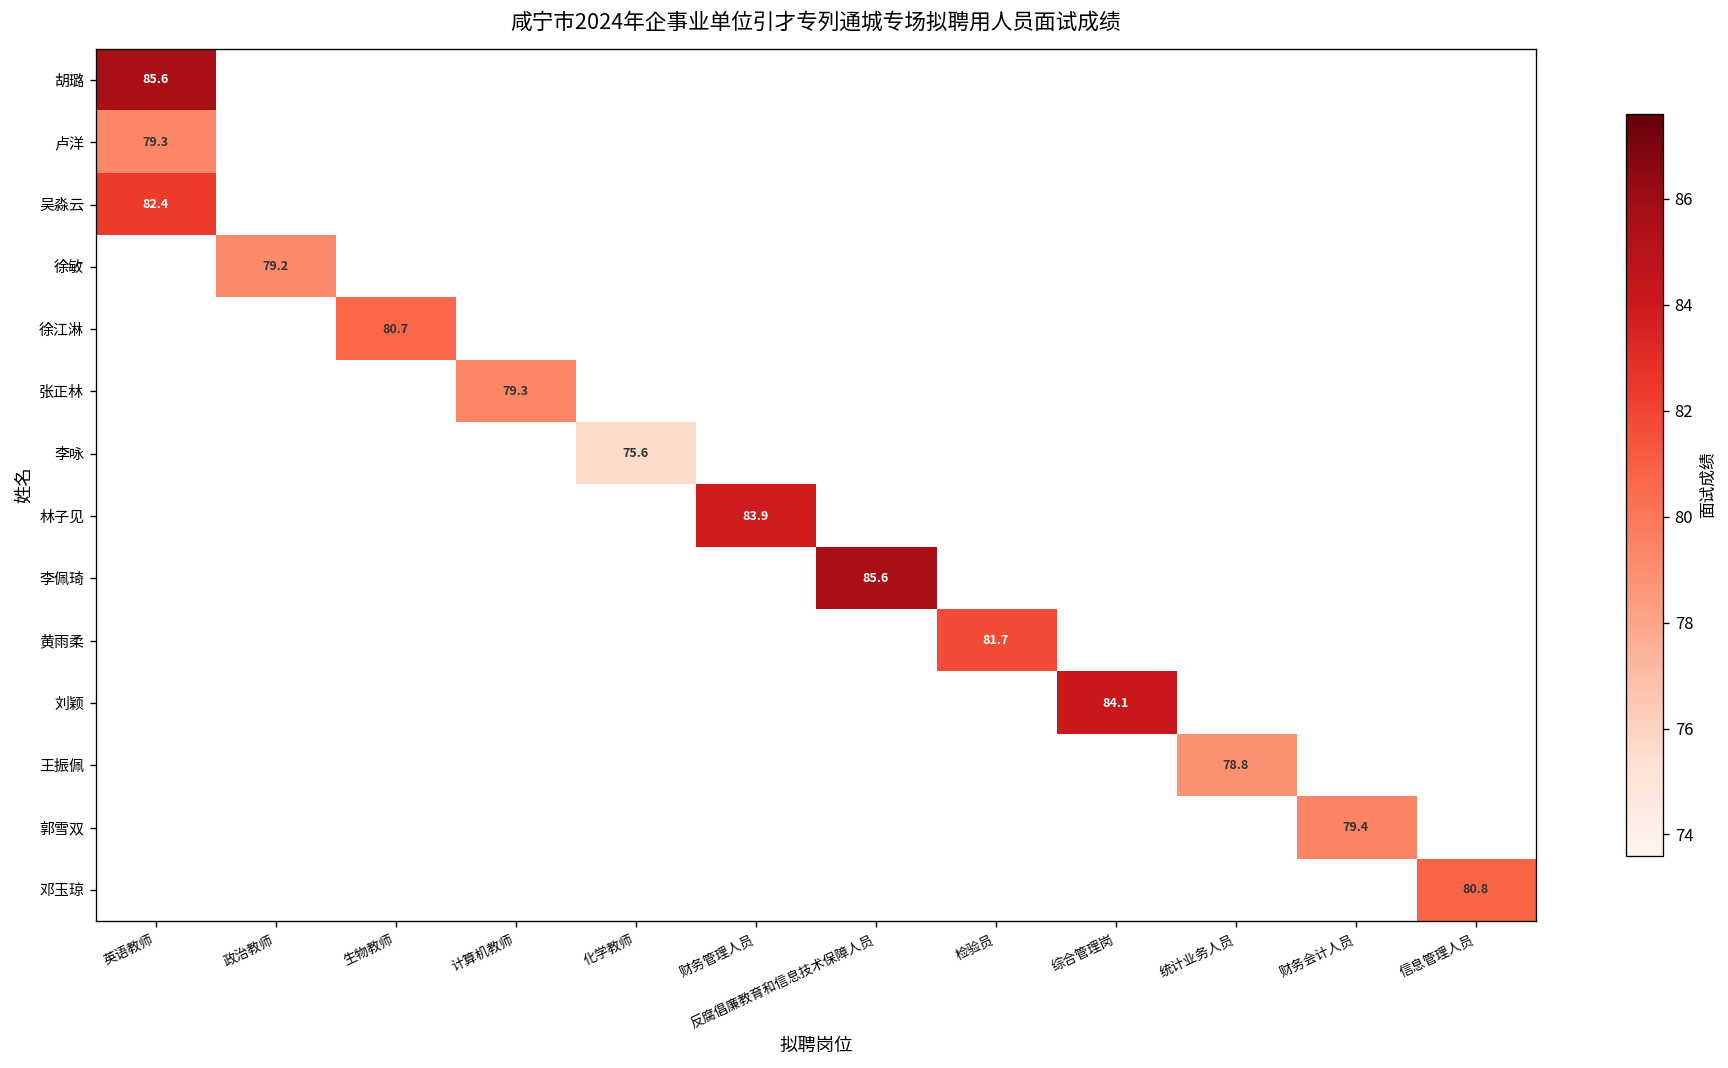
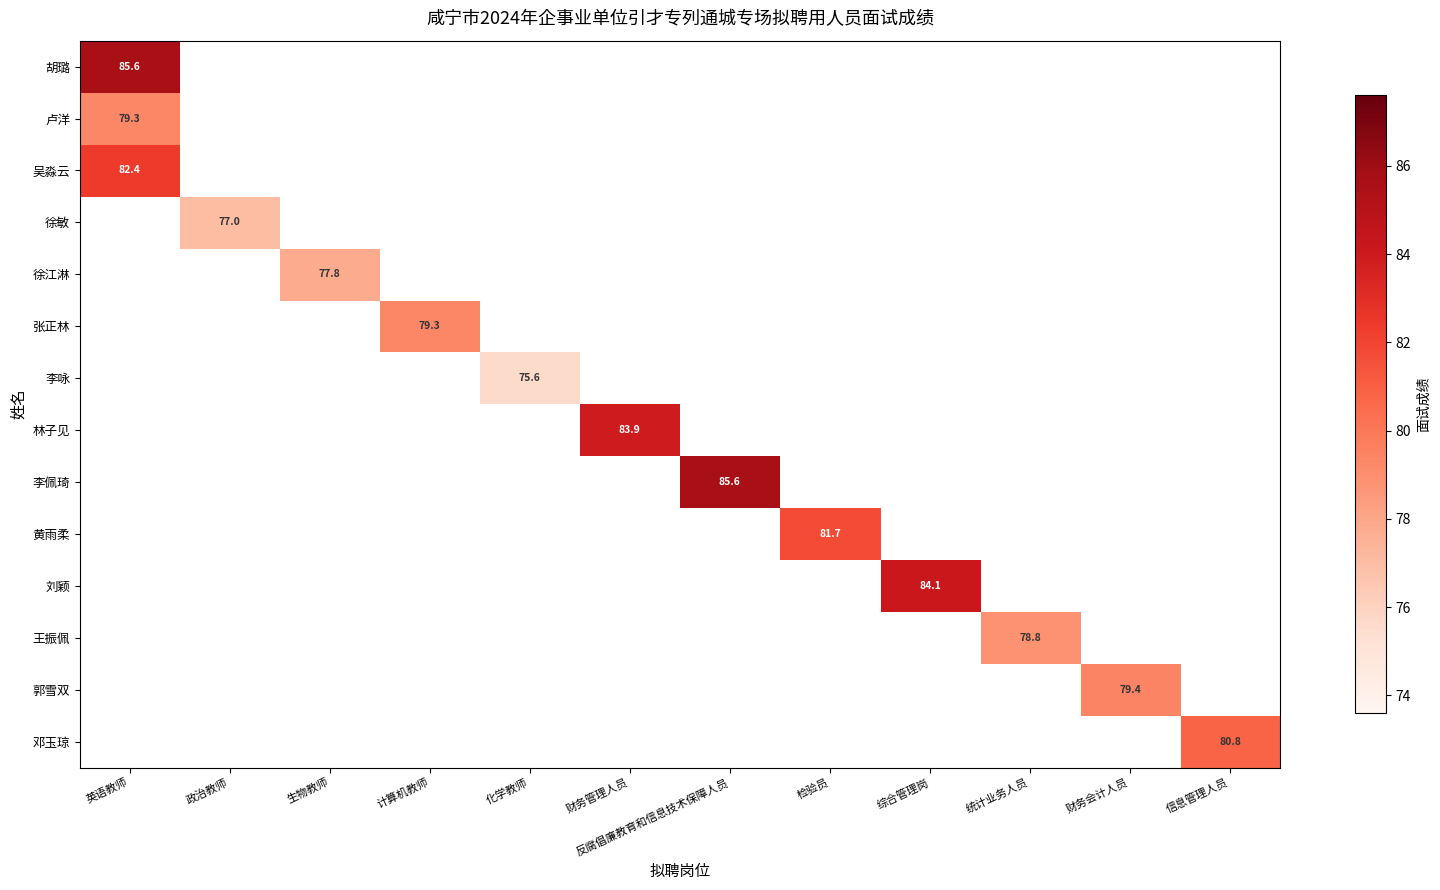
  {
    "胡璐": {
      "英语教师": 85.6
    },
    "卢洋": {
      "英语教师": 79.3
    },
    "吴淼云": {
      "英语教师": 82.4
    },
    "徐敏": {
-     "政治教师": 79.2
+     "政治教师": 77.0
    },
    "徐江淋": {
-     "生物教师": 80.7
+     "生物教师": 77.8
    },
    "张正林": {
      "计算机教师": 79.3
    },
    "李咏": {
      "化学教师": 75.6
    },
    "林子见": {
      "财务管理人员": 83.9
    },
    "李佩琦": {
      "反腐倡廉教育和信息技术保障人员": 85.6
    },
    "黄雨柔": {
      "检验员": 81.7
    },
    "刘颖": {
      "综合管理岗": 84.1
    },
    "王振佩": {
      "统计业务人员": 78.8
    },
    "郭雪双": {
      "财务会计人员": 79.4
    },
    "邓玉琼": {
      "信息管理人员": 80.8
    }
  }
